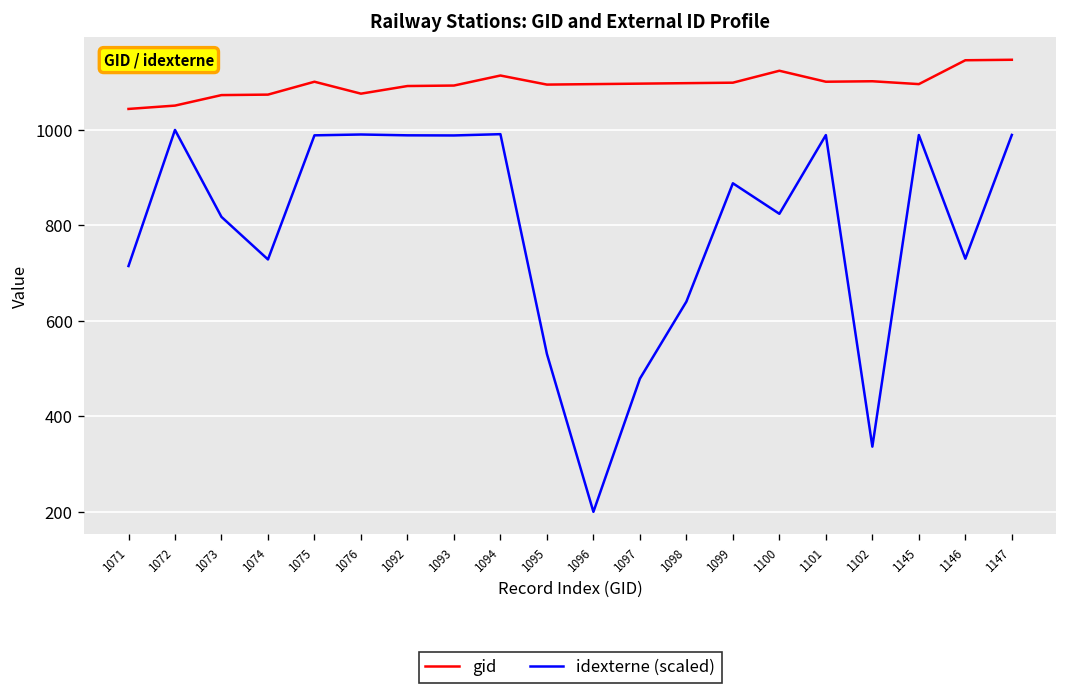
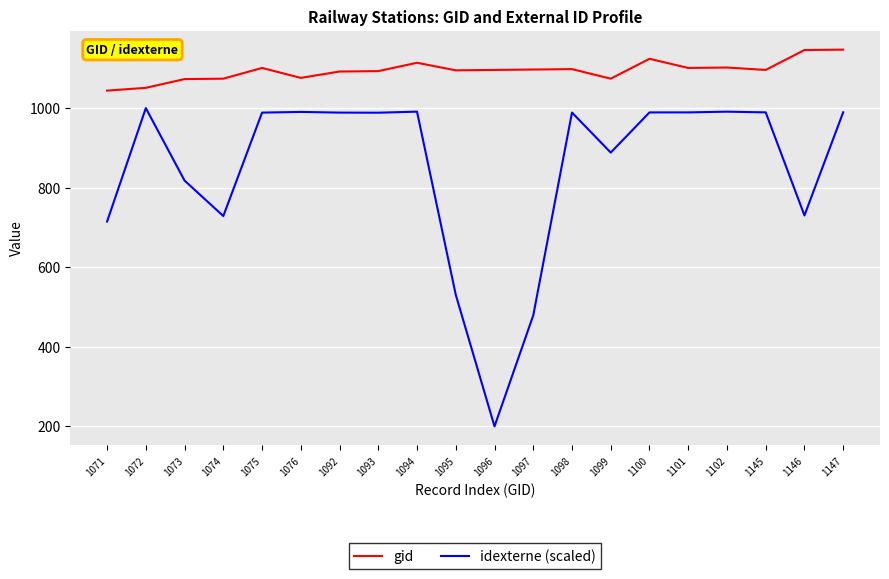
  {
    "gid": {
      "1071": 1040,
      "1072": 1050,
      "1073": 1070,
      "1074": 1070,
      "1075": 1100,
      "1076": 1080,
      "1092": 1090,
      "1093": 1090,
      "1094": 1110,
      "1095": 1100,
      "1096": 1100,
      "1097": 1100,
      "1098": 1100,
-     "1099": 1100,
+     "1099": 1070,
      "1100": 1120,
      "1101": 1100,
      "1102": 1100,
      "1145": 1100,
      "1146": 1150,
      "1147": 1150
    },
    "idexterne (scaled)": {
      "1071": 710,
      "1072": 1000,
      "1073": 820,
      "1074": 730,
      "1075": 990,
      "1076": 990,
      "1092": 990,
      "1093": 990,
      "1094": 990,
      "1095": 530,
      "1096": 200,
      "1097": 480,
-     "1098": 640,
+     "1098": 990,
      "1099": 890,
-     "1100": 820,
+     "1100": 990,
      "1101": 990,
-     "1102": 340,
+     "1102": 990,
      "1145": 990,
      "1146": 730,
      "1147": 990
    }
  }
